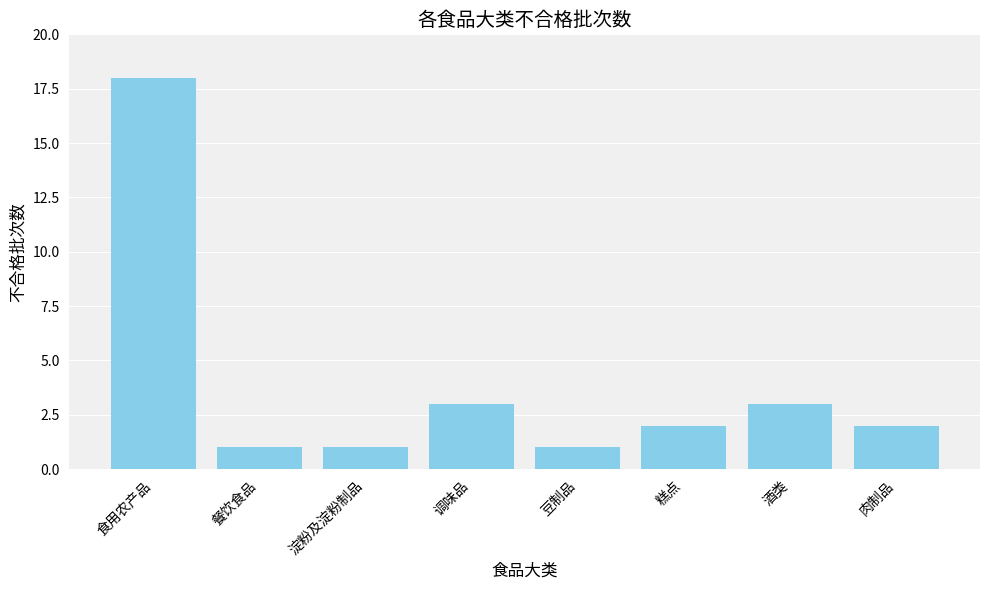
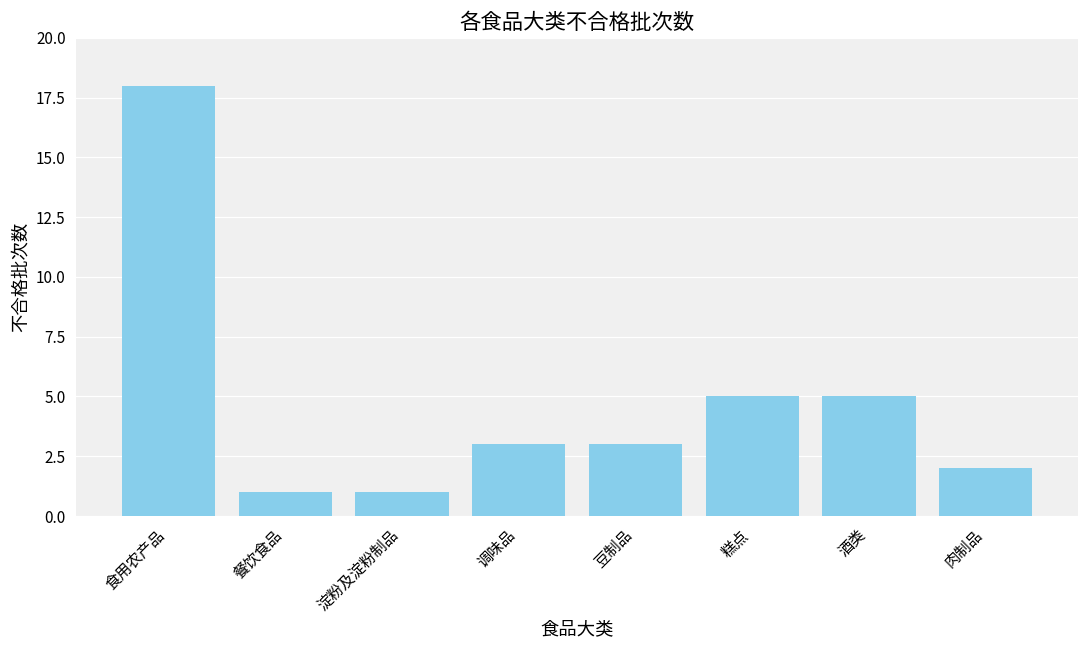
  {
    "食用农产品": 18,
    "餐饮食品": 1,
    "淀粉及淀粉制品": 1,
    "调味品": 3,
-   "豆制品": 1,
-   "糕点": 2,
-   "酒类": 3,
+   "豆制品": 3,
+   "糕点": 5,
+   "酒类": 5,
    "肉制品": 2
  }
